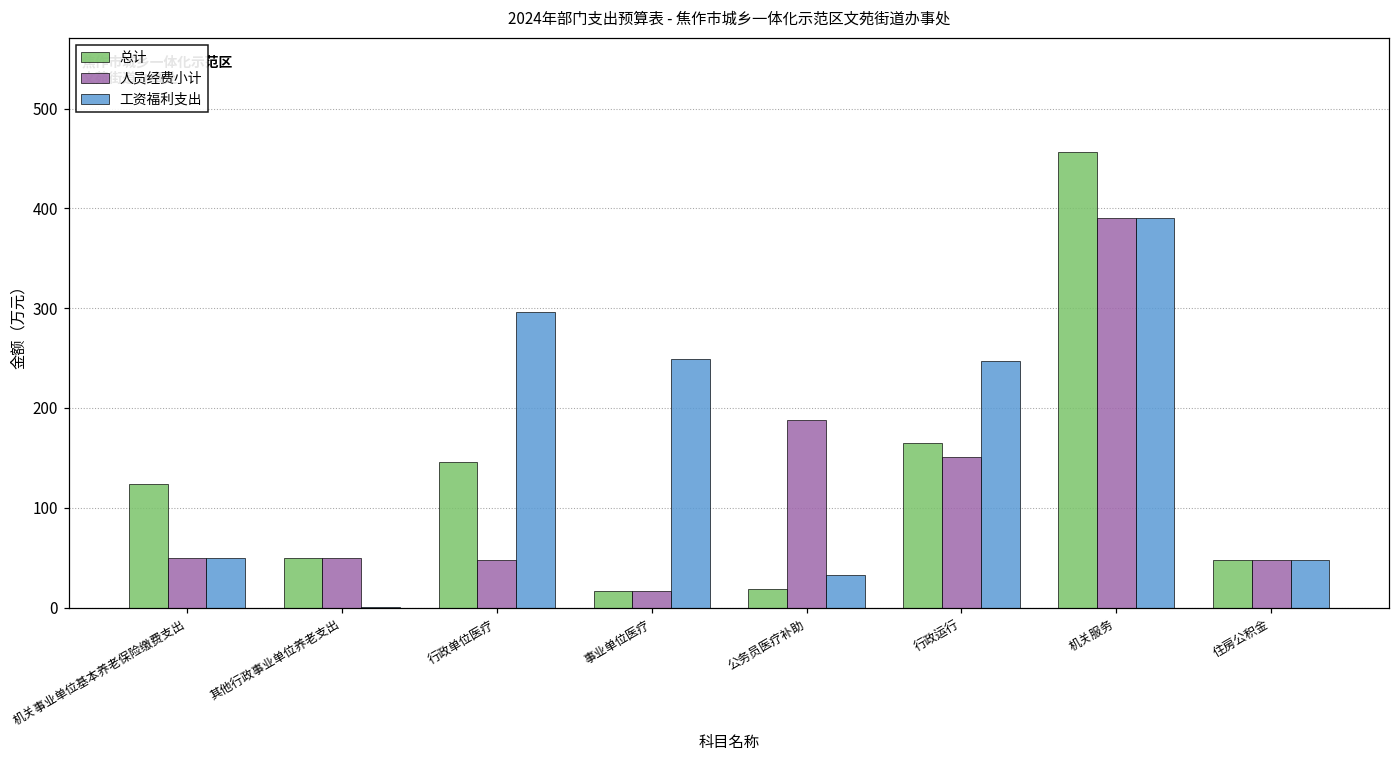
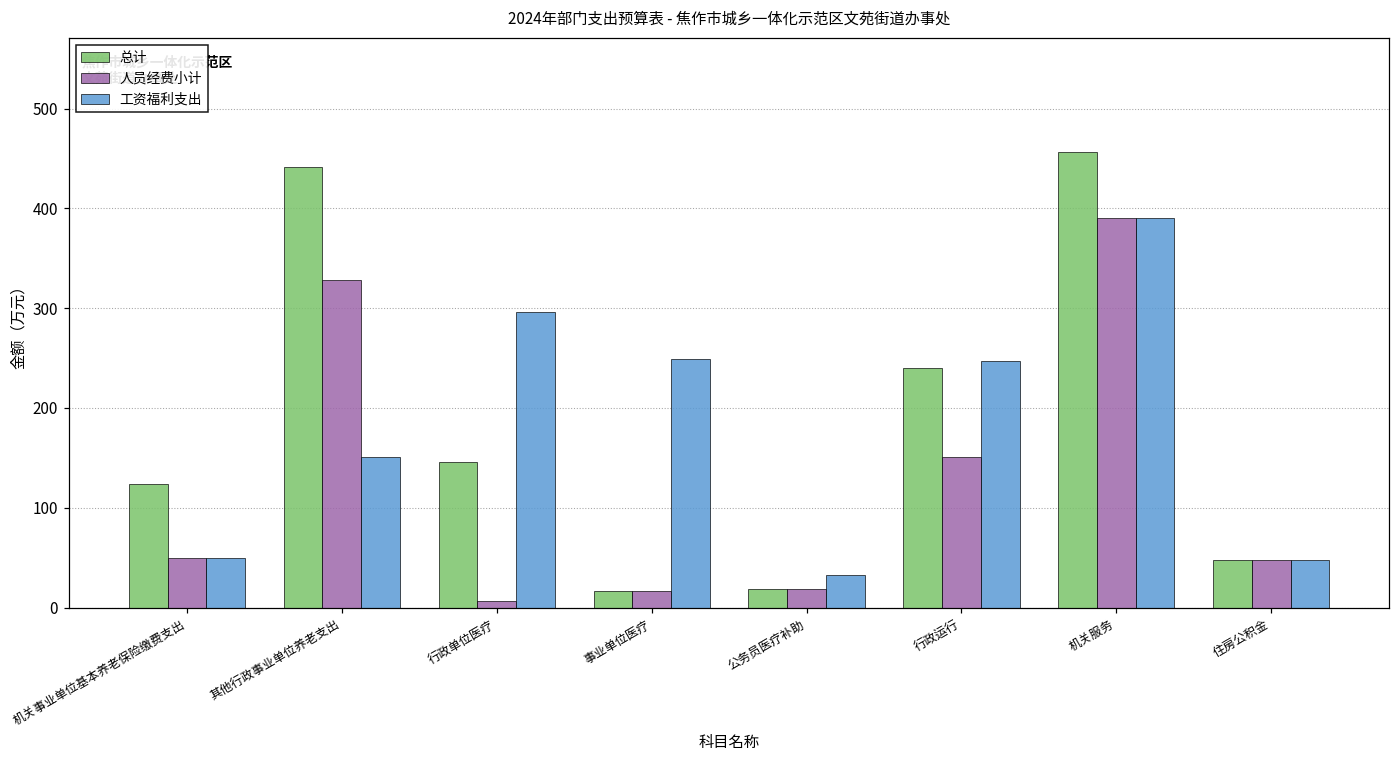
  {
    "总计": {
      "机关事业单位基本养老保险缴费支出": 120,
-     "其他行政事业单位养老支出": 50,
+     "其他行政事业单位养老支出": 440,
      "行政单位医疗": 150,
      "事业单位医疗": 20,
      "公务员医疗补助": 20,
-     "行政运行": 170,
+     "行政运行": 240,
      "机关服务": 460,
      "住房公积金": 50
    },
    "人员经费小计": {
      "机关事业单位基本养老保险缴费支出": 50,
-     "其他行政事业单位养老支出": 50,
-     "行政单位医疗": 50,
+     "其他行政事业单位养老支出": 330,
+     "行政单位医疗": 10,
      "事业单位医疗": 20,
-     "公务员医疗补助": 190,
+     "公务员医疗补助": 20,
      "行政运行": 150,
      "机关服务": 390,
      "住房公积金": 50
    },
    "工资福利支出": {
      "机关事业单位基本养老保险缴费支出": 50,
-     "其他行政事业单位养老支出": 0,
+     "其他行政事业单位养老支出": 150,
      "行政单位医疗": 300,
      "事业单位医疗": 250,
      "公务员医疗补助": 30,
      "行政运行": 250,
      "机关服务": 390,
      "住房公积金": 50
    }
  }
